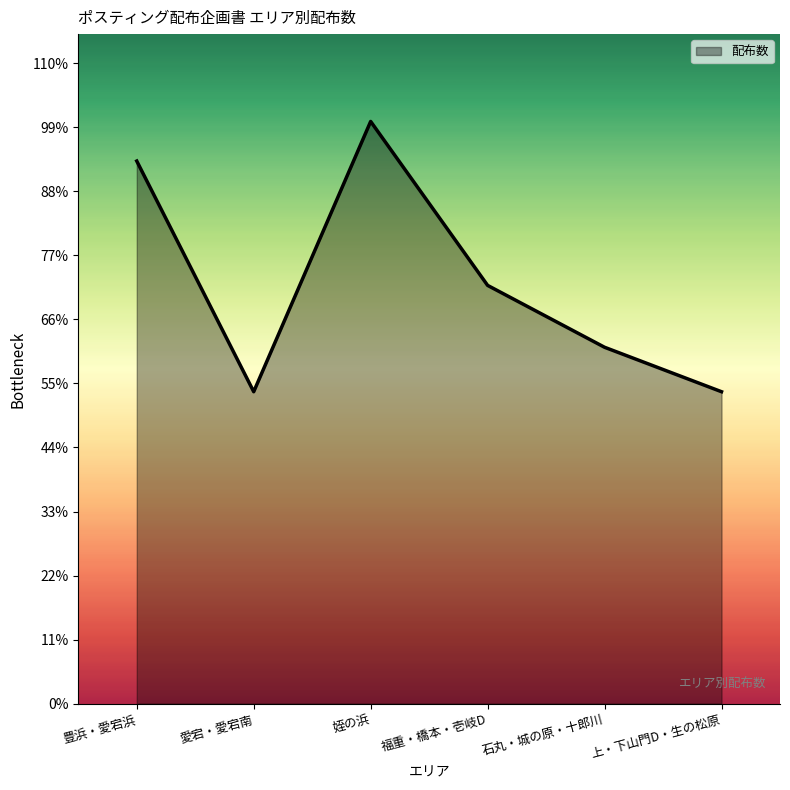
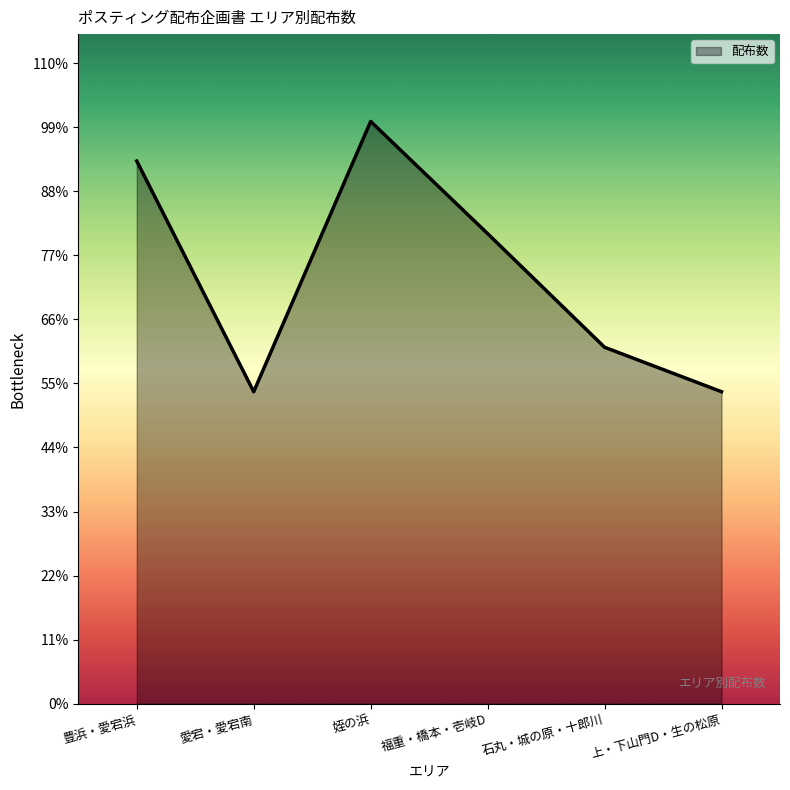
  {
    "豊浜・愛宕浜": "93%",
    "愛宕・愛宕南": "54%",
    "姪の浜": "100%",
-   "福重・橋本・壱岐D": "72%",
+   "福重・橋本・壱岐D": "81%",
    "石丸・城の原・十郎川": "61%",
    "上・下山門D・生の松原": "54%"
  }
